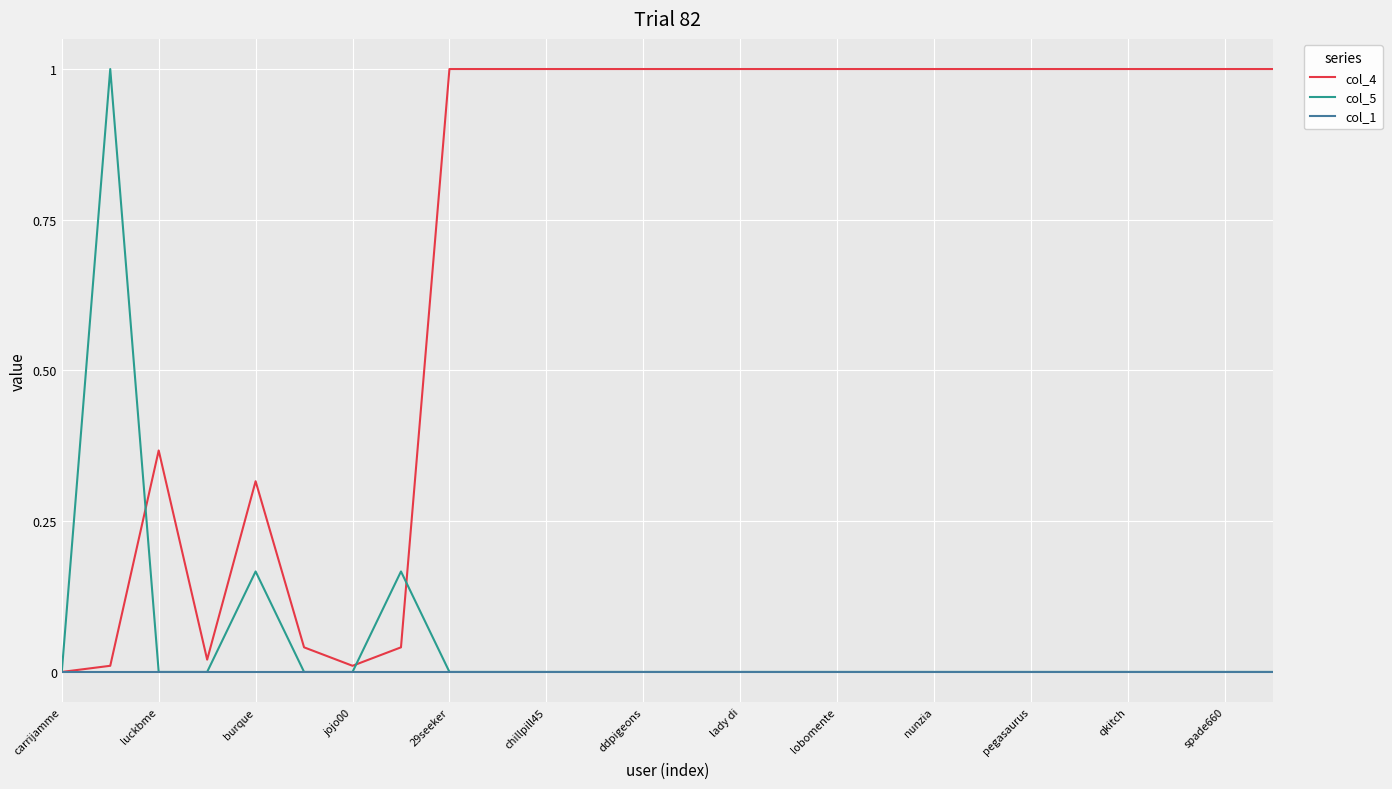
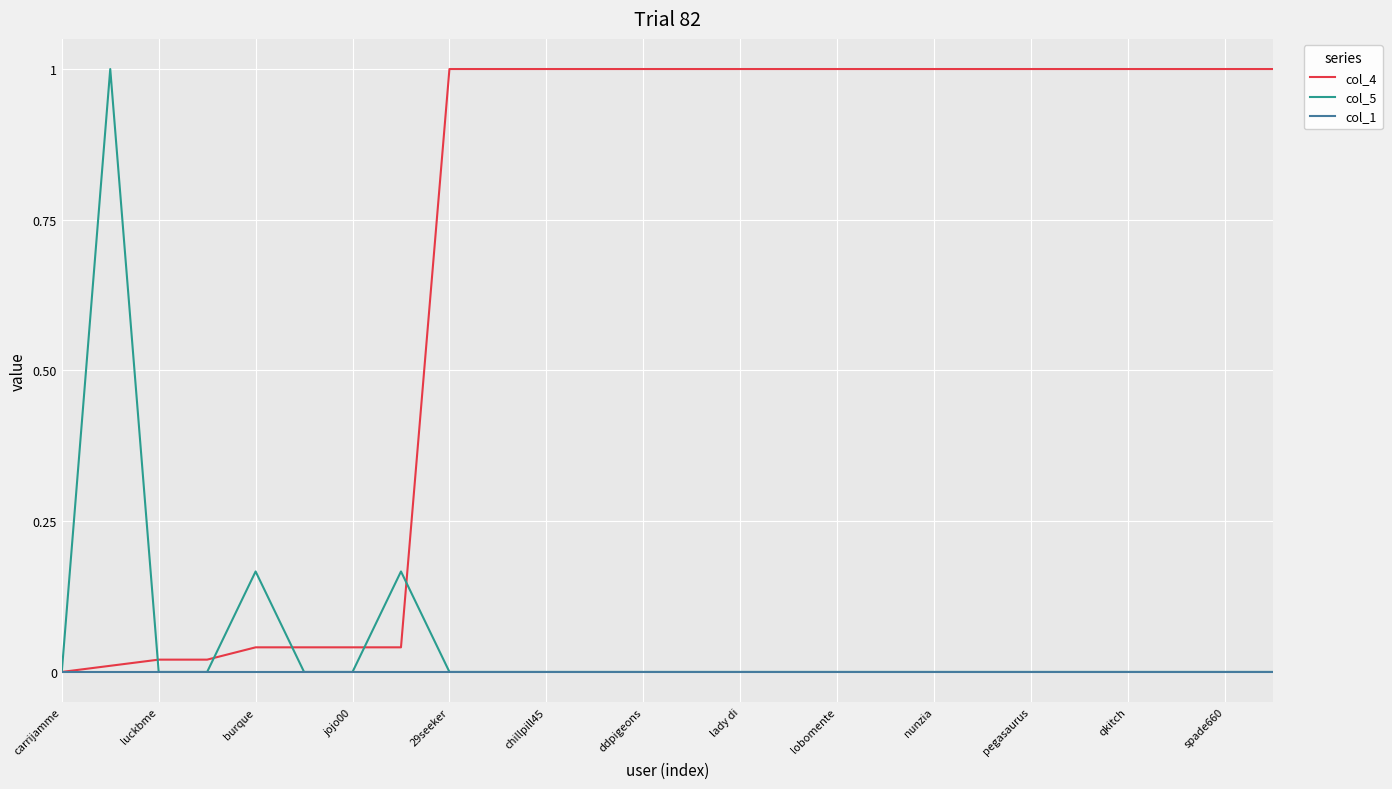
  {
    "col_4": {
-     "luckbme": 0.37,
-     "burque": 0.32,
-     "jojo00": 0.01,
+     "luckbme": 0.02,
+     "burque": 0.04,
+     "jojo00": 0.04,
      "29seeker": 1.00,
      "chillpill45": 1.00,
      "ddpigeons": 1.00,
      "lady di": 1.00,
      "lobomente": 1.00,
      "nunzia": 1.00,
      "pegasaurus": 1.00,
      "qkitch": 1.00,
      "spade660": 1.00
    }
  }
